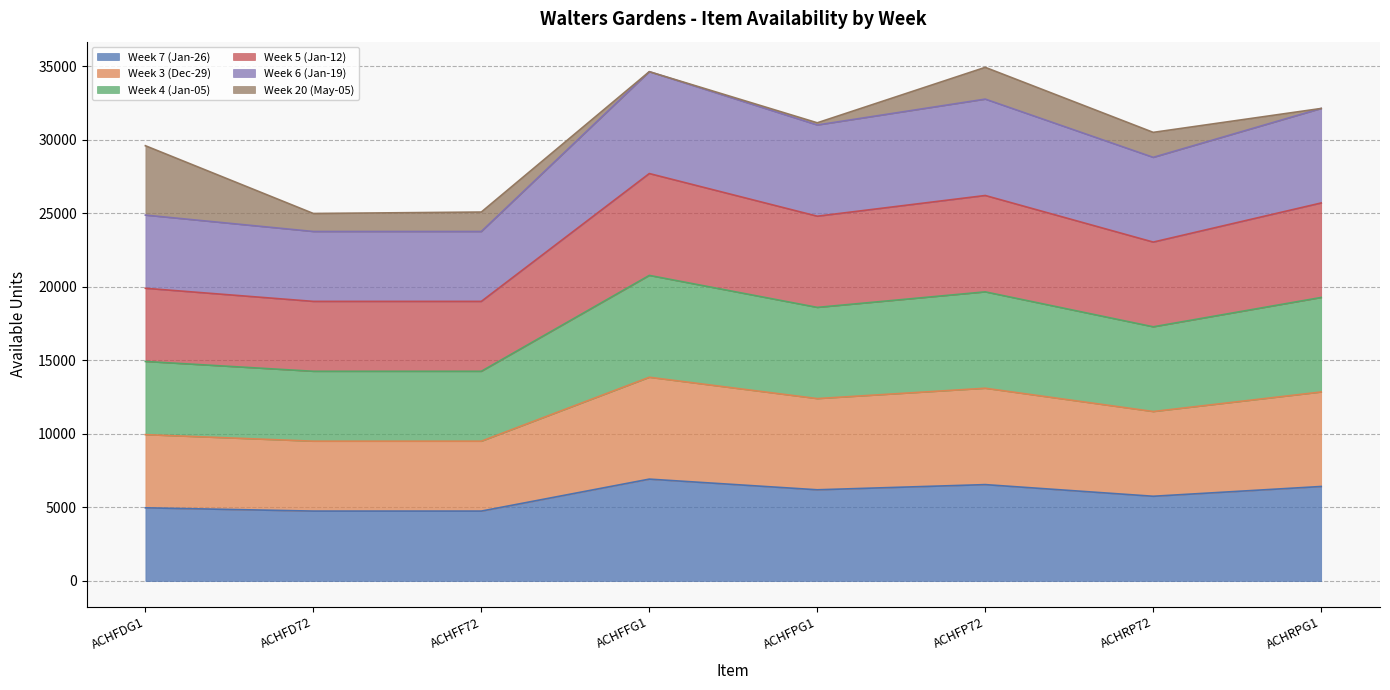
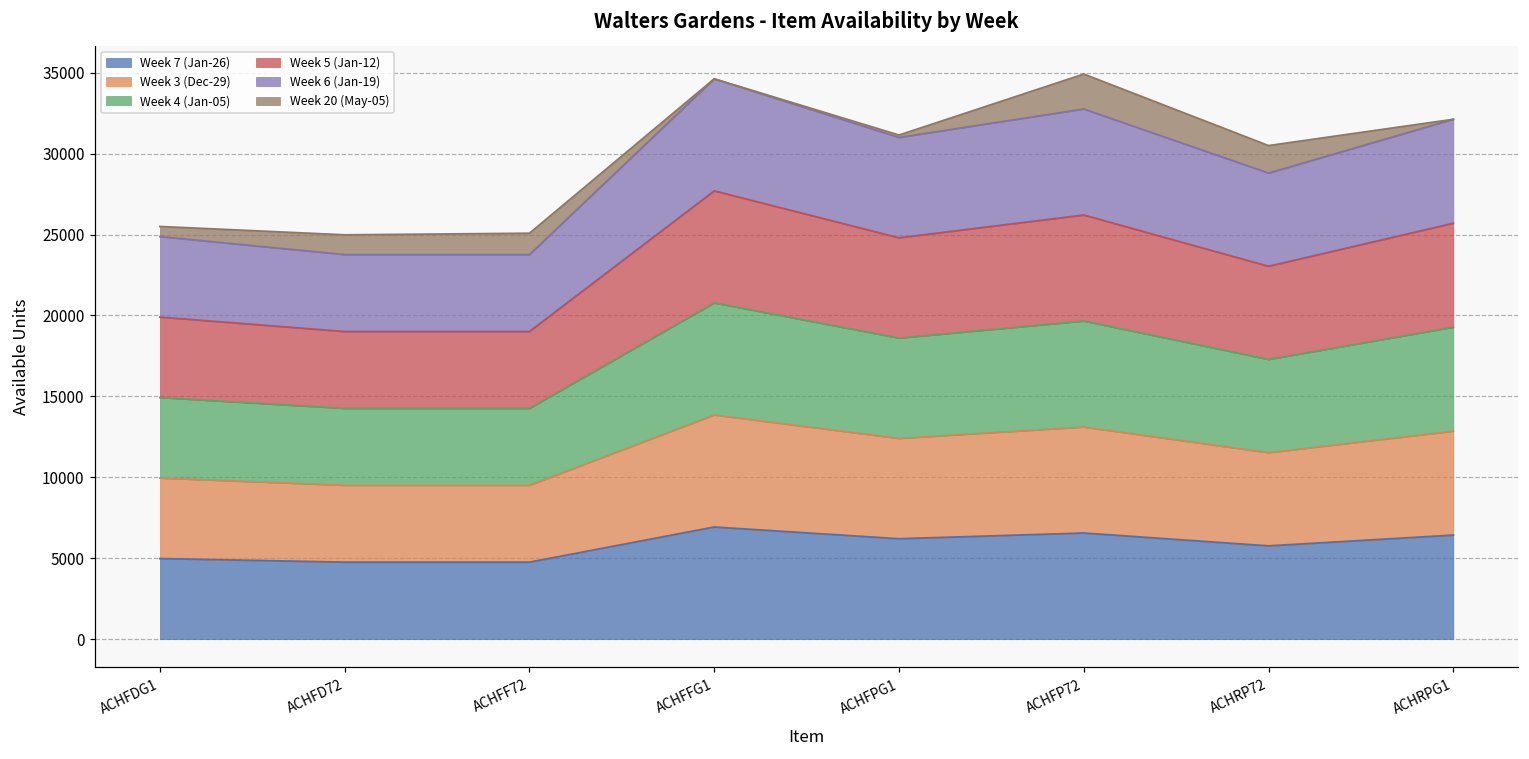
  {
    "Week 4 (Jan-05)": {
      "ACHFDG1": 5000,
      "ACHFD72": 4800,
      "ACHFF72": 4800,
      "ACHFFG1": 6900,
      "ACHFPG1": 6200,
      "ACHFP72": 6600,
      "ACHRP72": 5800,
      "ACHRPG1": 6400
    },
    "Week 20 (May-05)": {
-     "ACHFDG1": 4700,
+     "ACHFDG1": 600,
      "ACHFD72": 1200,
      "ACHFF72": 1300,
      "ACHFP72": 2200,
      "ACHRP72": 1700
    }
  }
